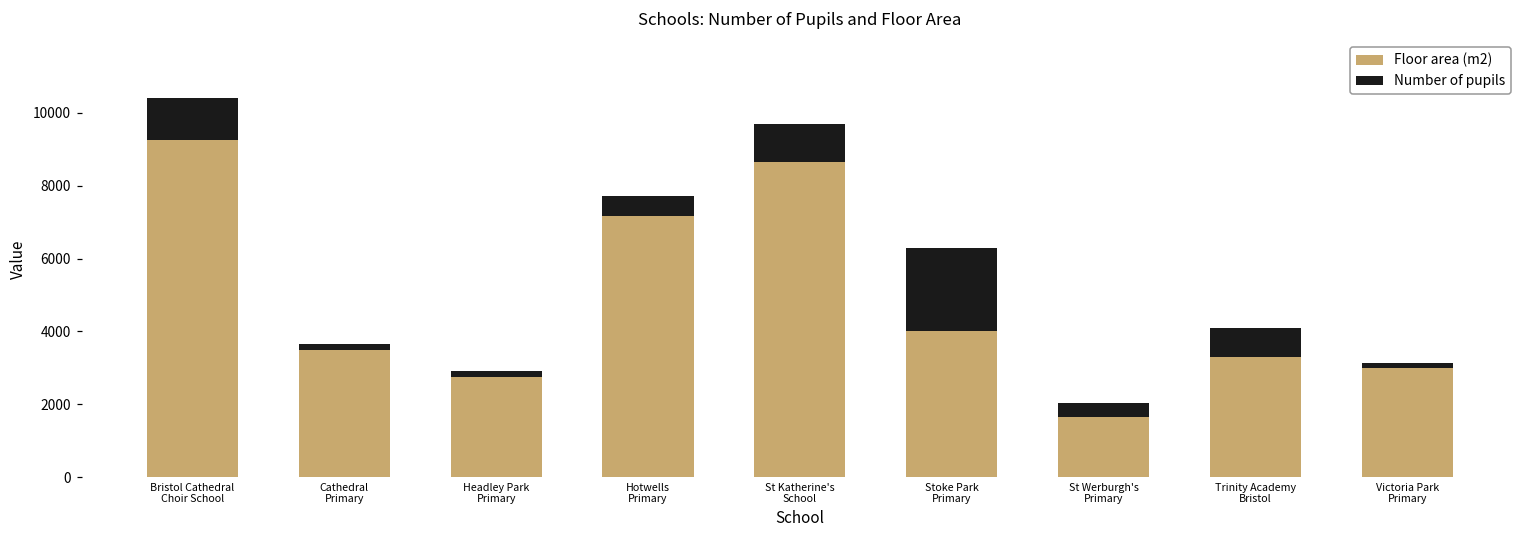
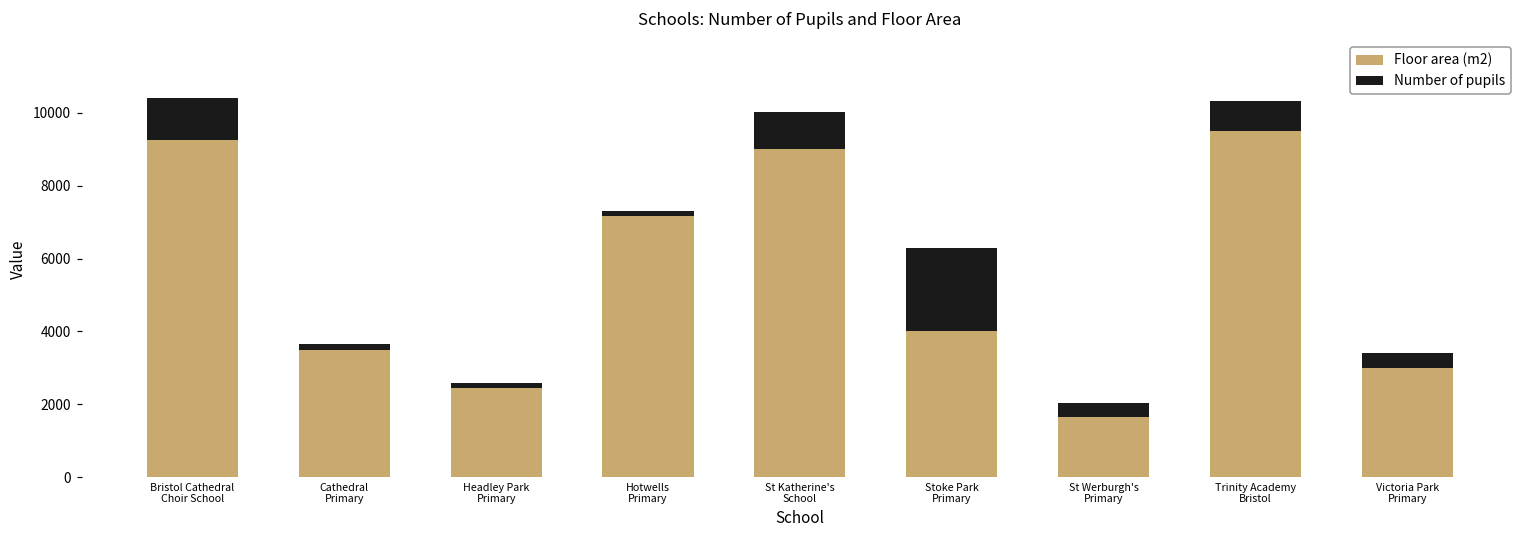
  {
    "Floor area (m2)": {
      "Bristol Cathedral Choir School": 9300,
      "Cathedral Primary": 3500,
-     "Headley Park Primary": 2800,
+     "Headley Park Primary": 2400,
      "Hotwells Primary": 7200,
-     "St Katherine's School": 8700,
+     "St Katherine's School": 9000,
      "Stoke Park Primary": 4000,
      "St Werburgh's Primary": 1600,
-     "Trinity Academy Bristol": 3300,
+     "Trinity Academy Bristol": 9500,
      "Victoria Park Primary": 3000
    },
    "Number of pupils": {
      "Bristol Cathedral Choir School": 1200,
      "Cathedral Primary": 100,
      "Headley Park Primary": 200,
-     "Hotwells Primary": 500,
+     "Hotwells Primary": 100,
      "St Katherine's School": 1000,
      "Stoke Park Primary": 2300,
      "St Werburgh's Primary": 400,
      "Trinity Academy Bristol": 800,
-     "Victoria Park Primary": 100
+     "Victoria Park Primary": 400
    }
  }
